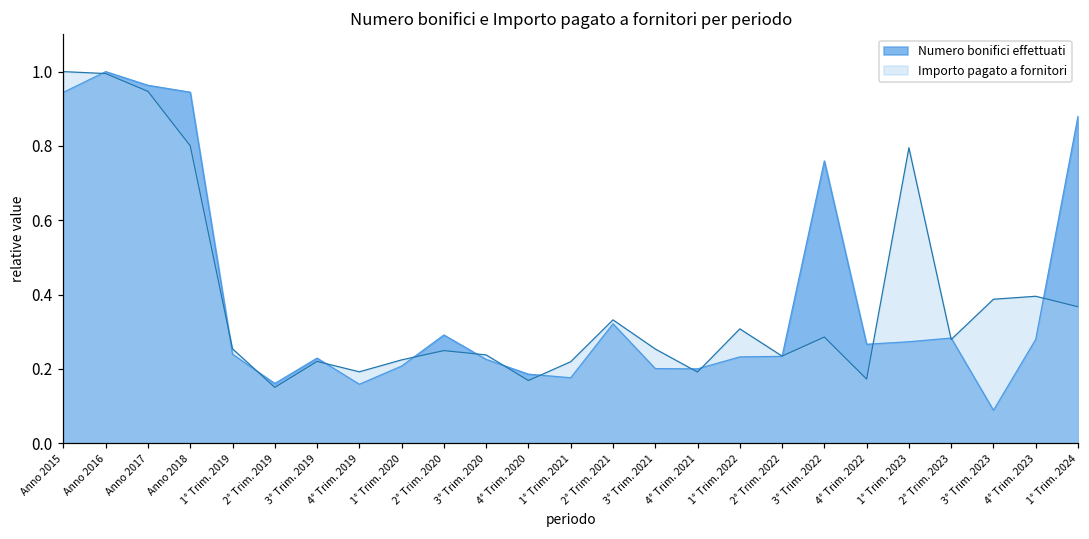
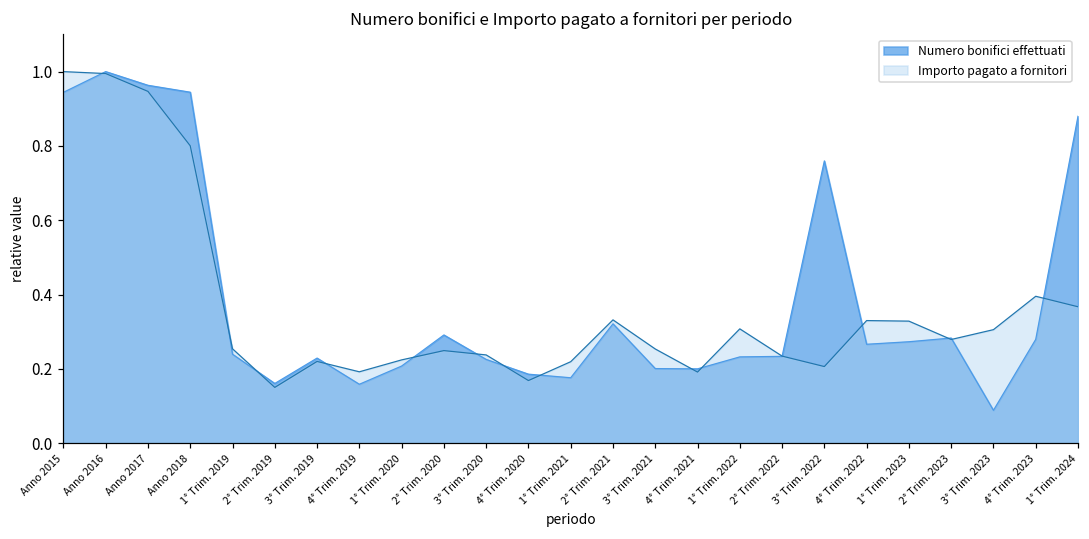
  {
    "Numero bonifici effettuati": {
      "Anno 2015": 0.94,
      "Anno 2017": 0.96,
      "Anno 2018": 0.94,
      "1° Trim. 2019": 0.24,
      "2° Trim. 2019": 0.16,
      "3° Trim. 2019": 0.23,
      "4° Trim. 2019": 0.16,
      "1° Trim. 2020": 0.21,
      "2° Trim. 2020": 0.29,
      "3° Trim. 2020": 0.23,
      "4° Trim. 2020": 0.19,
      "1° Trim. 2021": 0.18,
      "2° Trim. 2021": 0.32,
      "3° Trim. 2021": 0.20,
      "4° Trim. 2021": 0.20,
      "1° Trim. 2022": 0.23,
      "3° Trim. 2022": 0.76,
      "4° Trim. 2022": 0.27,
      "1° Trim. 2023": 0.27,
      "3° Trim. 2023": 0.09,
      "4° Trim. 2023": 0.28,
      "1° Trim. 2024": 0.88
    },
    "Importo pagato a fornitori": {
      "Anno 2015": 1.00,
      "Anno 2017": 0.95,
      "Anno 2018": 0.80,
      "1° Trim. 2019": 0.25,
      "2° Trim. 2019": 0.15,
      "3° Trim. 2019": 0.22,
      "4° Trim. 2019": 0.19,
      "1° Trim. 2020": 0.22,
      "2° Trim. 2020": 0.25,
      "3° Trim. 2020": 0.24,
      "4° Trim. 2020": 0.17,
      "1° Trim. 2021": 0.22,
      "2° Trim. 2021": 0.33,
      "3° Trim. 2021": 0.25,
      "4° Trim. 2021": 0.19,
      "1° Trim. 2022": 0.31,
-     "3° Trim. 2022": 0.29,
-     "4° Trim. 2022": 0.17,
-     "1° Trim. 2023": 0.80,
-     "3° Trim. 2023": 0.39,
+     "3° Trim. 2022": 0.21,
+     "4° Trim. 2022": 0.33,
+     "1° Trim. 2023": 0.33,
+     "3° Trim. 2023": 0.31,
      "4° Trim. 2023": 0.40,
      "1° Trim. 2024": 0.37
    }
  }
